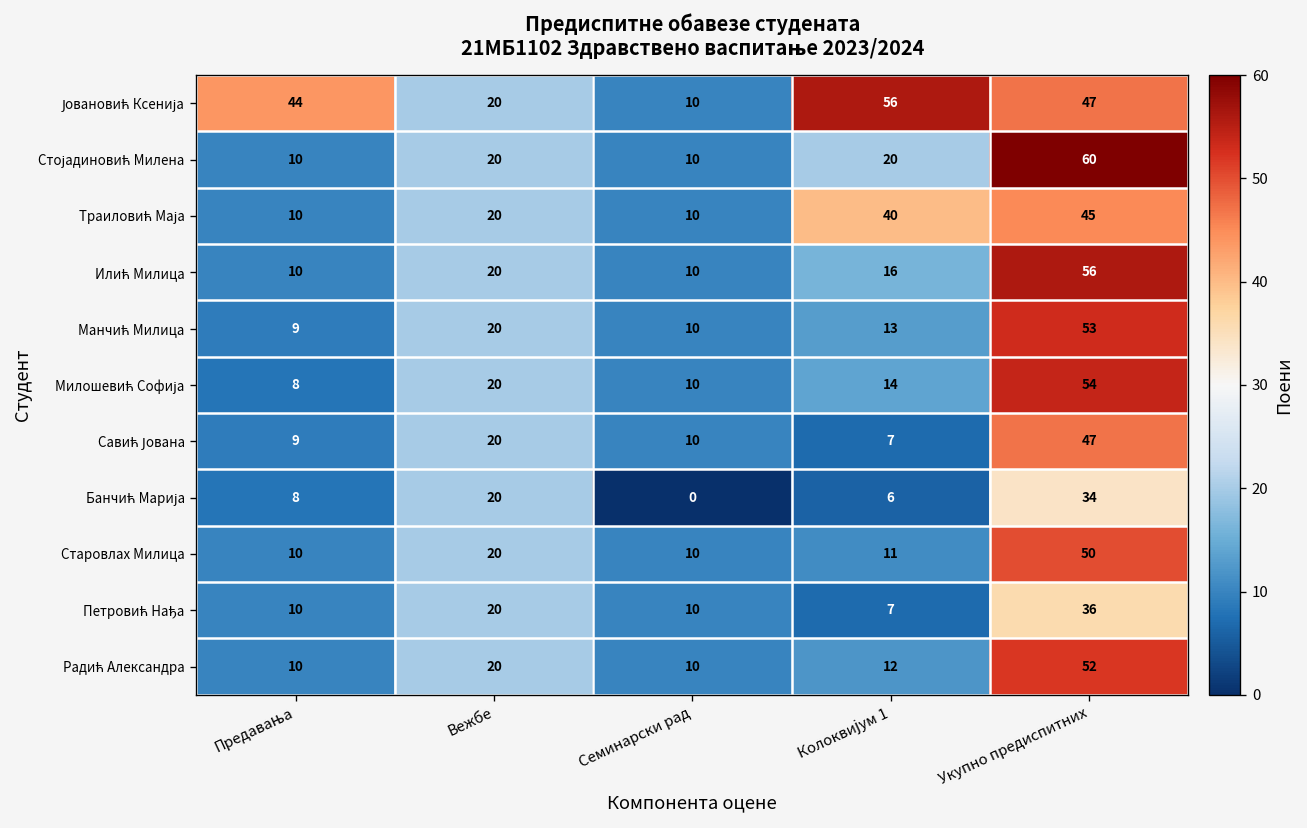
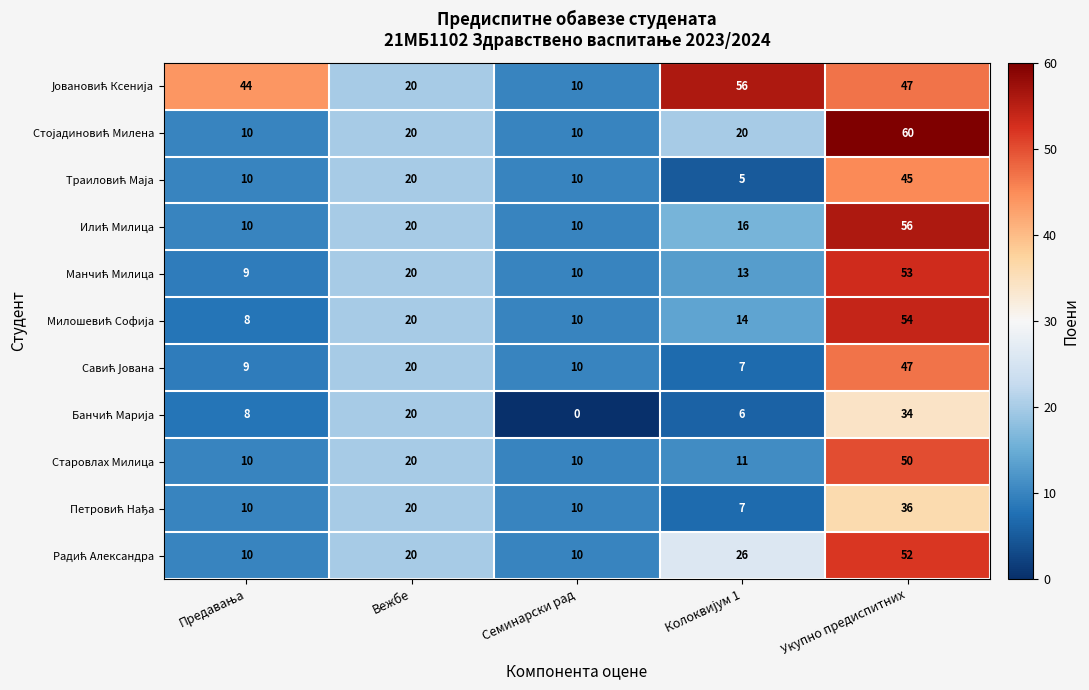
  {
    "Јовановић Ксенија": {
      "Предавања": 44,
      "Вежбе": 20,
      "Семинарски рад": 10,
      "Колоквијум 1": 56,
      "Укупно предиспитних": 47
    },
    "Стојадиновић Милена": {
      "Предавања": 10,
      "Вежбе": 20,
      "Семинарски рад": 10,
      "Колоквијум 1": 20,
      "Укупно предиспитних": 60
    },
    "Траиловић Маја": {
      "Предавања": 10,
      "Вежбе": 20,
      "Семинарски рад": 10,
-     "Колоквијум 1": 40,
+     "Колоквијум 1": 5,
      "Укупно предиспитних": 45
    },
    "Илић Милица": {
      "Предавања": 10,
      "Вежбе": 20,
      "Семинарски рад": 10,
      "Колоквијум 1": 16,
      "Укупно предиспитних": 56
    },
    "Манчић Милица": {
      "Предавања": 9,
      "Вежбе": 20,
      "Семинарски рад": 10,
      "Колоквијум 1": 13,
      "Укупно предиспитних": 53
    },
    "Милошевић Софија": {
      "Предавања": 8,
      "Вежбе": 20,
      "Семинарски рад": 10,
      "Колоквијум 1": 14,
      "Укупно предиспитних": 54
    },
    "Савић Јована": {
      "Предавања": 9,
      "Вежбе": 20,
      "Семинарски рад": 10,
      "Колоквијум 1": 7,
      "Укупно предиспитних": 47
    },
    "Банчић Марија": {
      "Предавања": 8,
      "Вежбе": 20,
      "Семинарски рад": 0,
      "Колоквијум 1": 6,
      "Укупно предиспитних": 34
    },
    "Старовлах Милица": {
      "Предавања": 10,
      "Вежбе": 20,
      "Семинарски рад": 10,
      "Колоквијум 1": 11,
      "Укупно предиспитних": 50
    },
    "Петровић Нађа": {
      "Предавања": 10,
      "Вежбе": 20,
      "Семинарски рад": 10,
      "Колоквијум 1": 7,
      "Укупно предиспитних": 36
    },
    "Радић Александра": {
      "Предавања": 10,
      "Вежбе": 20,
      "Семинарски рад": 10,
-     "Колоквијум 1": 12,
+     "Колоквијум 1": 26,
      "Укупно предиспитних": 52
    }
  }
